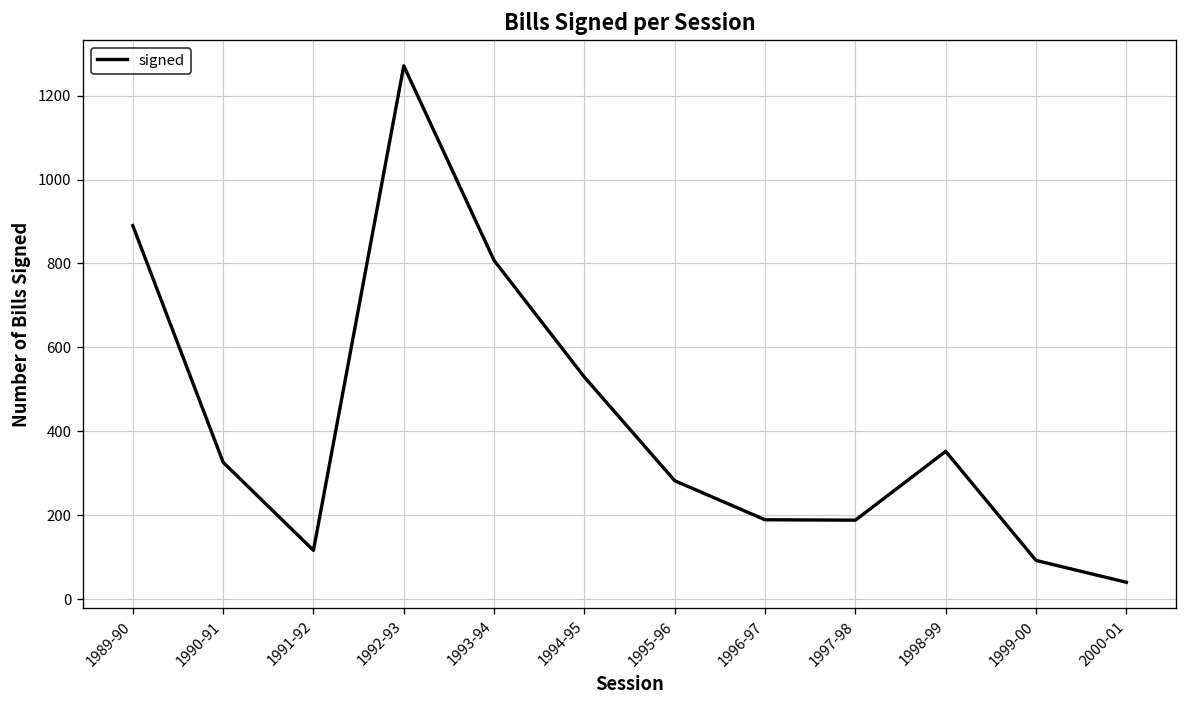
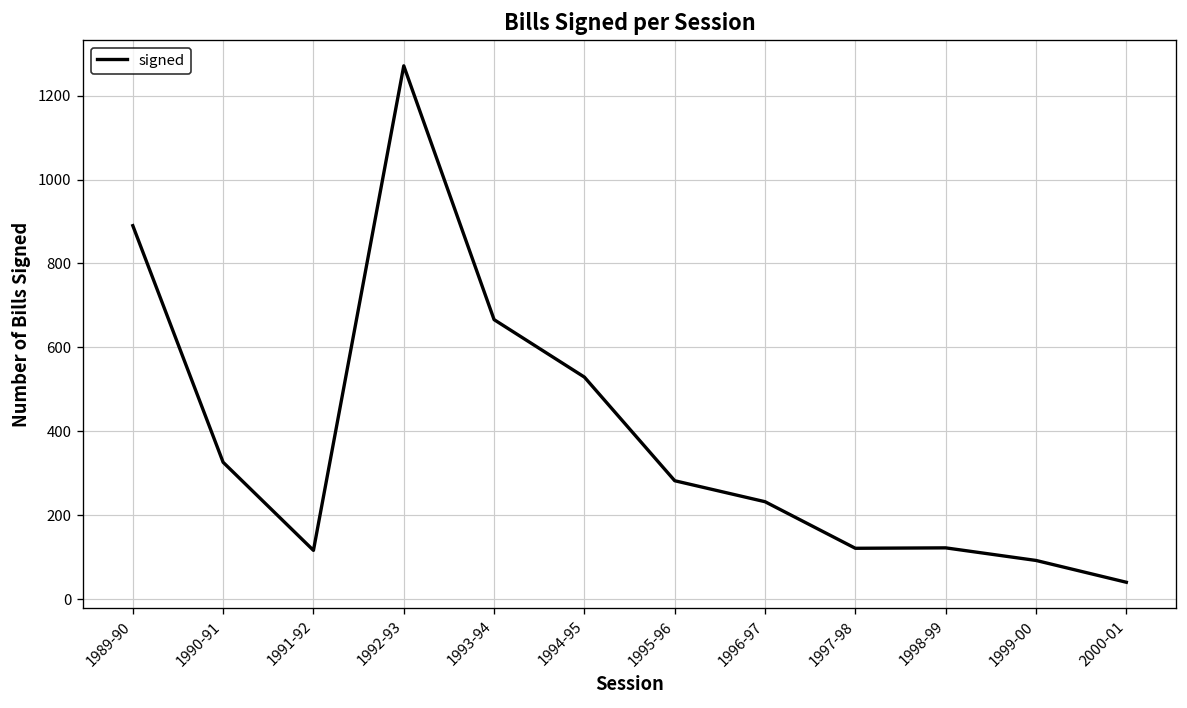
  {
    "1989-90": 890,
    "1990-91": 330,
    "1991-92": 120,
    "1992-93": 1270,
-   "1993-94": 810,
+   "1993-94": 670,
    "1994-95": 530,
    "1995-96": 280,
-   "1996-97": 190,
-   "1997-98": 190,
-   "1998-99": 350,
+   "1996-97": 230,
+   "1997-98": 120,
+   "1998-99": 120,
    "1999-00": 90,
    "2000-01": 40
  }
